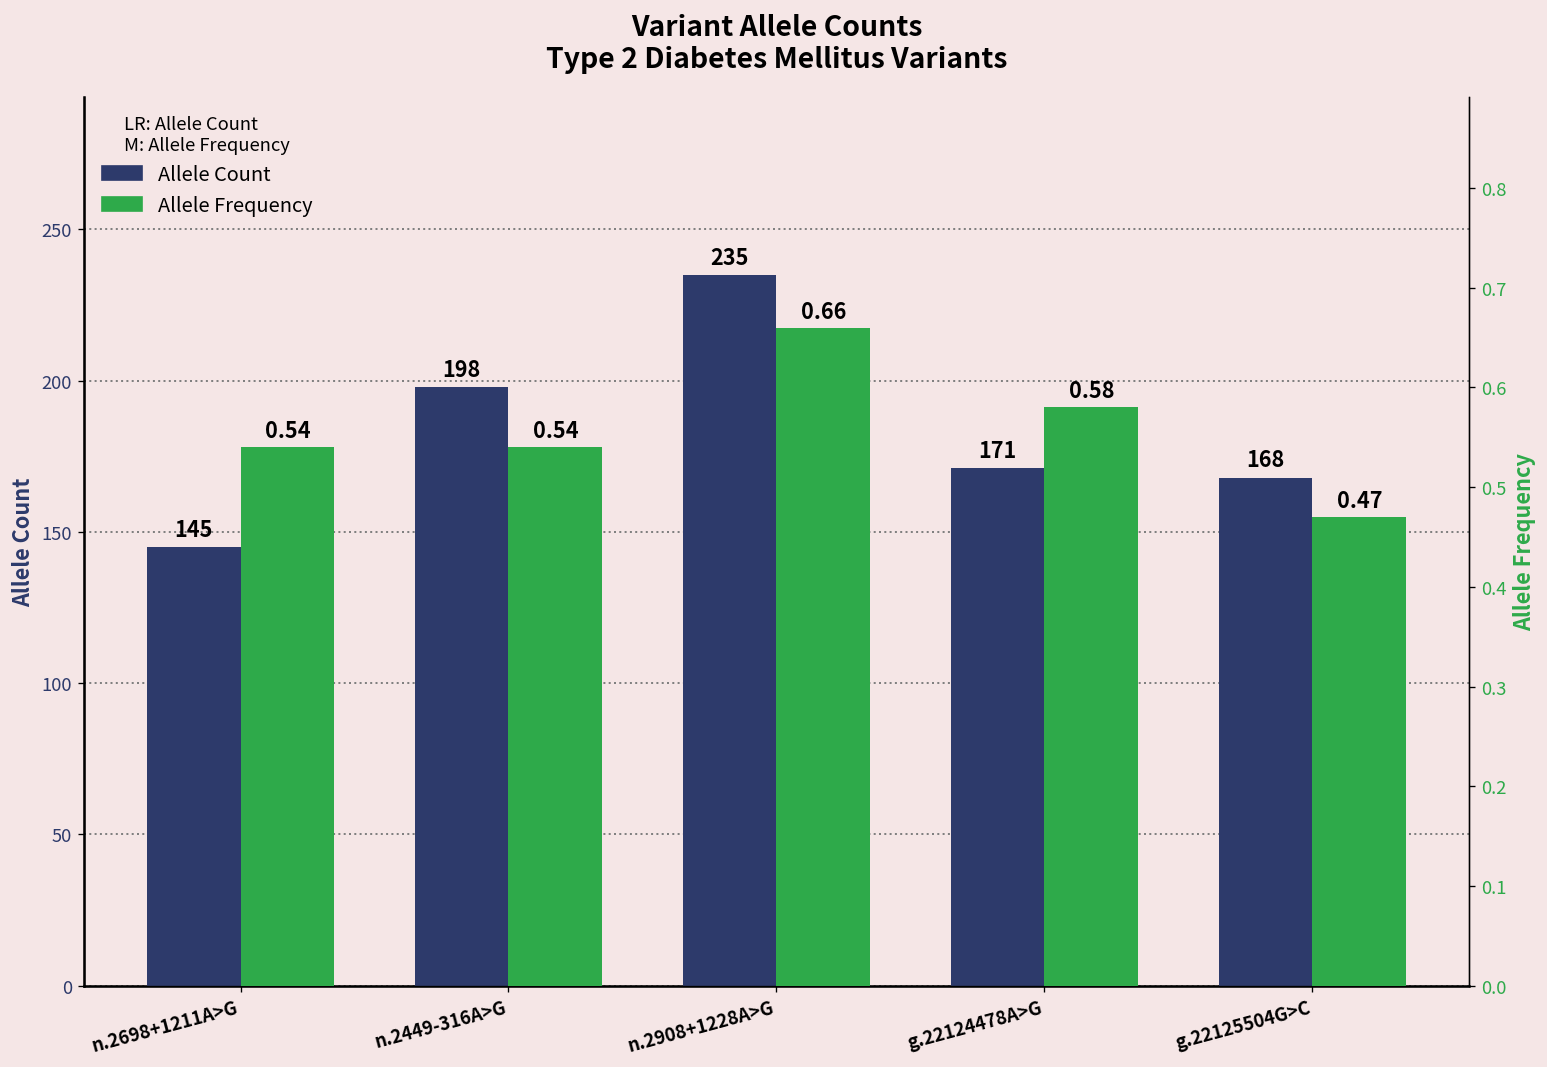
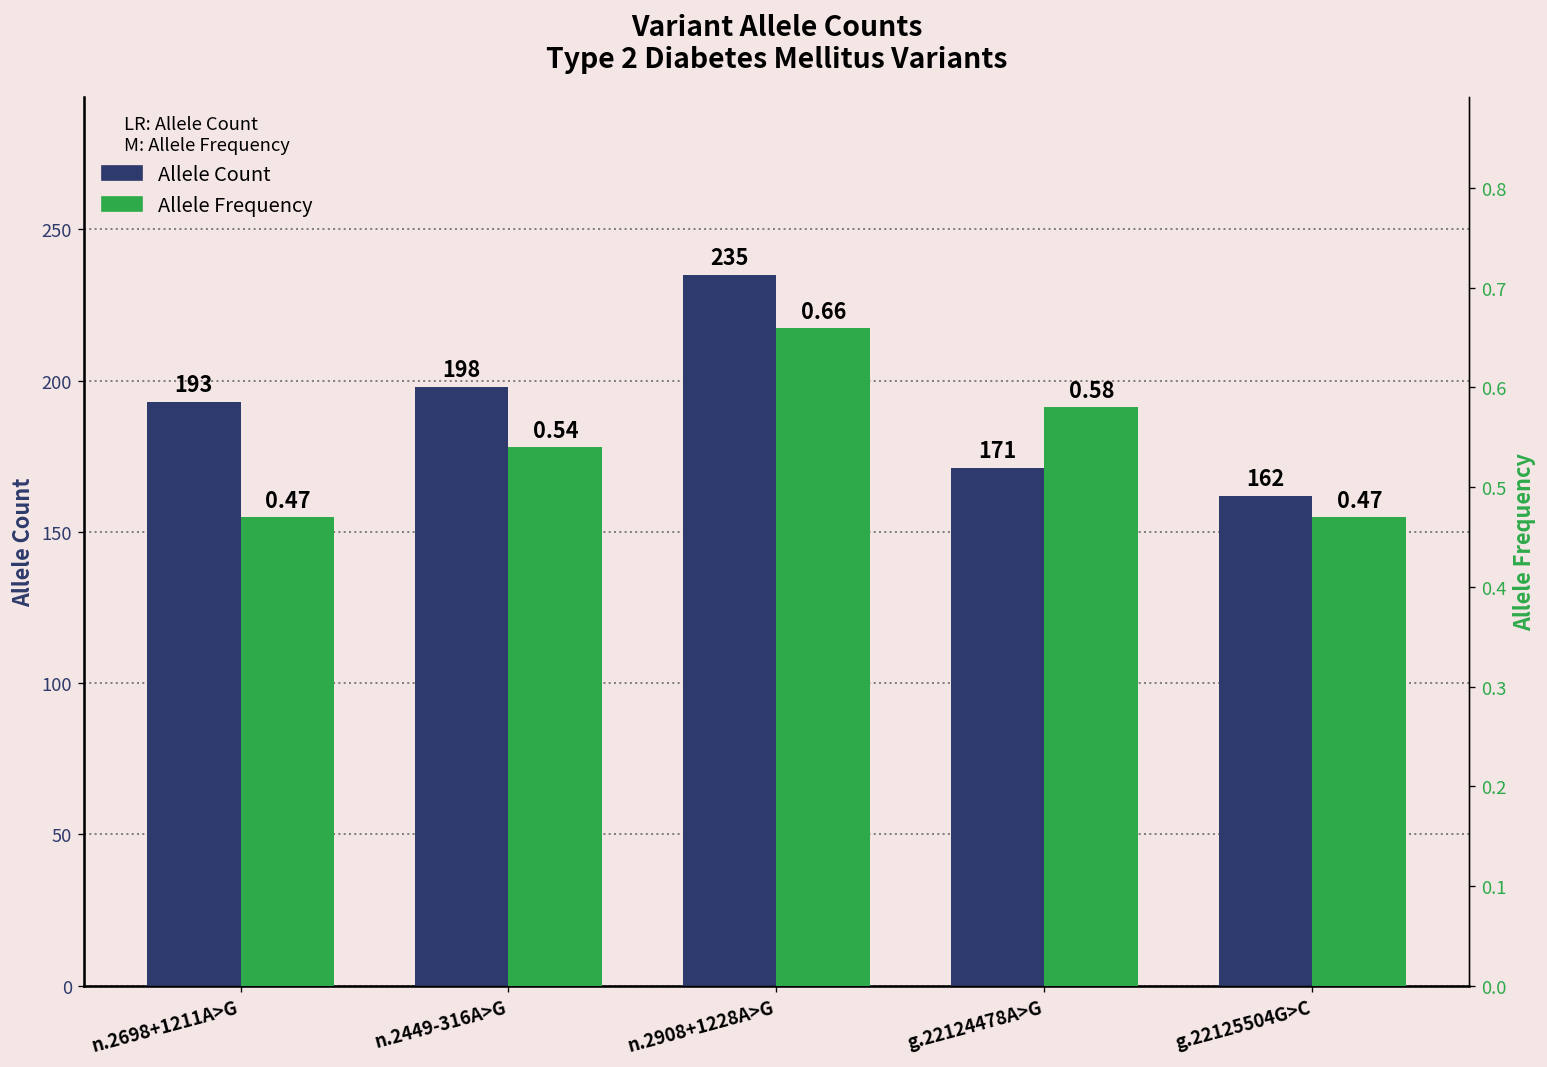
  {
    "Allele Count": {
-     "n.2698+1211A>G": 145,
+     "n.2698+1211A>G": 193,
      "n.2449-316A>G": 198,
      "n.2908+1228A>G": 235,
      "g.22124478A>G": 171,
-     "g.22125504G>C": 168
+     "g.22125504G>C": 162
    },
    "Allele Frequency": {
-     "n.2698+1211A>G": 0.54,
+     "n.2698+1211A>G": 0.47,
      "n.2449-316A>G": 0.54,
      "n.2908+1228A>G": 0.66,
      "g.22124478A>G": 0.58,
      "g.22125504G>C": 0.47
    }
  }
